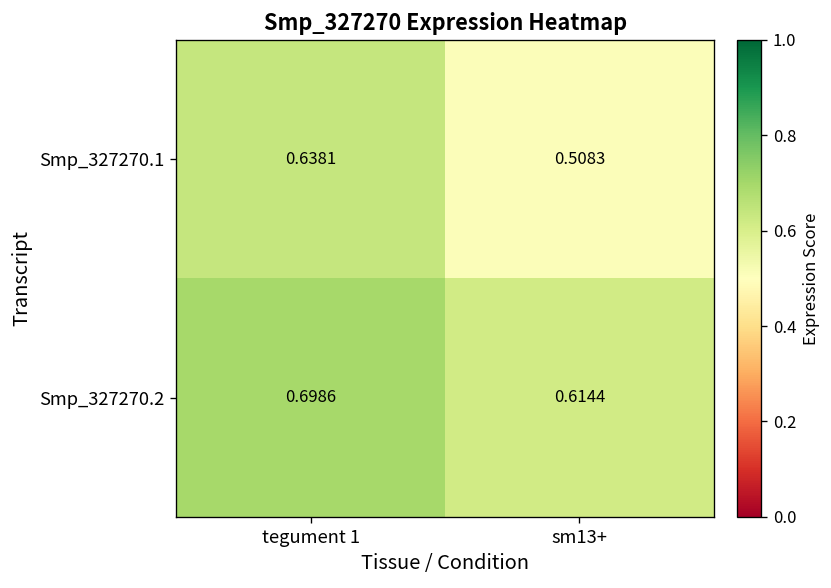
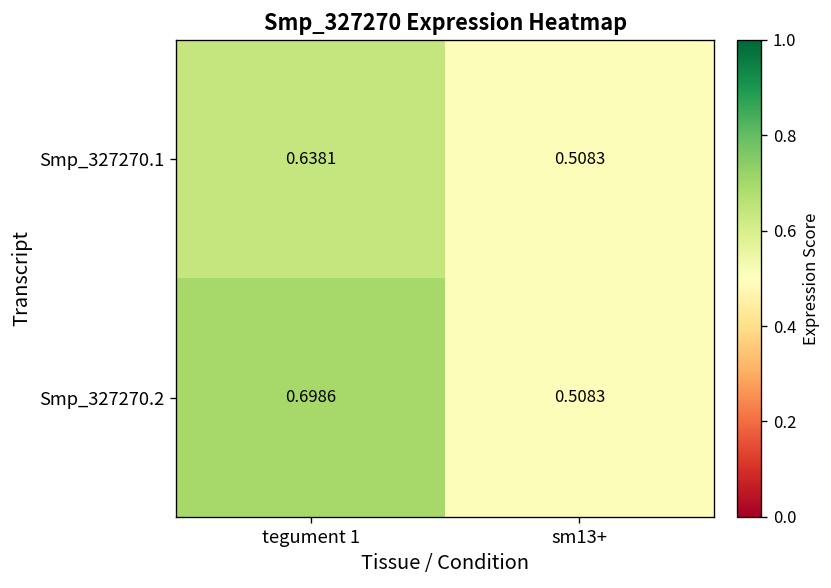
  {
    "Smp_327270.1": {
      "tegument 1": 0.6381,
      "sm13+": 0.5083
    },
    "Smp_327270.2": {
      "tegument 1": 0.6986,
-     "sm13+": 0.6144
+     "sm13+": 0.5083
    }
  }
